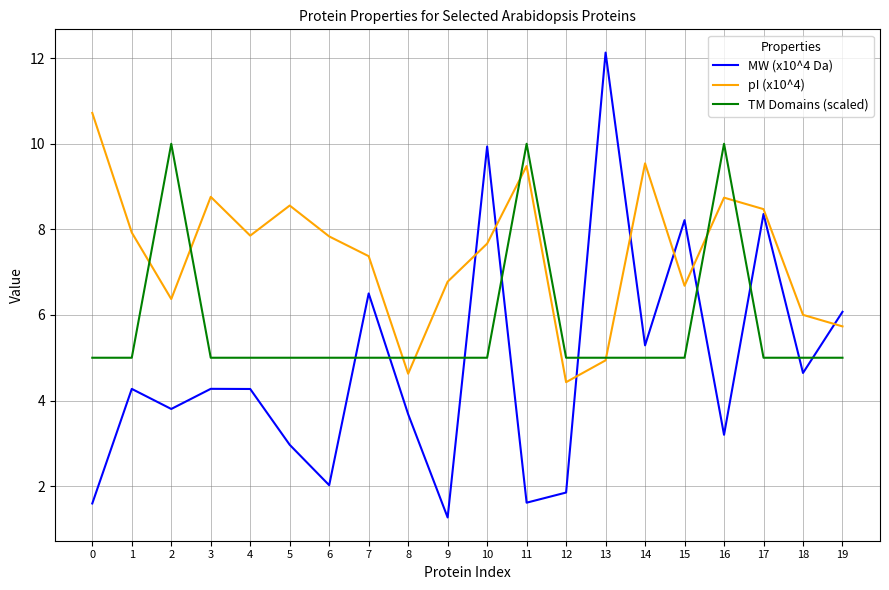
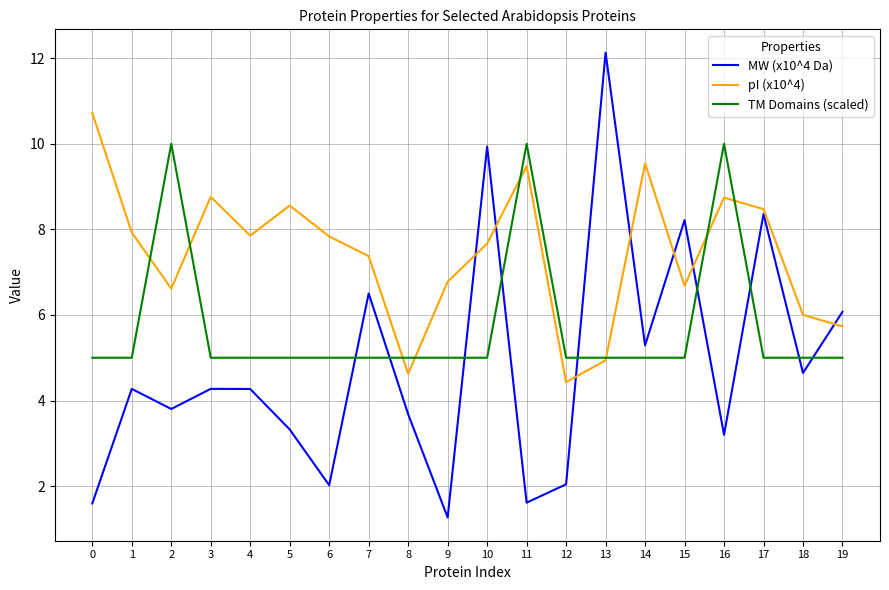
  {
    "MW (x10^4 Da)": {
      "0": 1.6,
      "1": 4.3,
      "2": 3.8,
      "3": 4.3,
      "4": 4.3,
-     "5": 3.0,
+     "5": 3.3,
      "6": 2.0,
      "7": 6.5,
      "8": 3.7,
      "9": 1.3,
      "10": 9.9,
      "11": 1.6,
-     "12": 1.9,
+     "12": 2.0,
      "13": 12.1,
      "14": 5.3,
      "15": 8.2,
      "16": 3.2,
      "17": 8.4,
      "18": 4.6,
      "19": 6.1
    },
    "pI (x10^4)": {
      "0": 10.7,
      "1": 7.9,
-     "2": 6.4,
+     "2": 6.6,
      "3": 8.8,
      "4": 7.9,
      "5": 8.6,
      "6": 7.8,
      "7": 7.4,
      "8": 4.6,
      "9": 6.8,
      "10": 7.7,
      "11": 9.5,
      "12": 4.4,
      "13": 4.9,
      "14": 9.5,
      "15": 6.7,
      "16": 8.7,
      "17": 8.5,
      "18": 6.0,
      "19": 5.7
    },
    "TM Domains (scaled)": {
      "0": 5.0,
      "1": 5.0,
      "2": 10.0,
      "3": 5.0,
      "4": 5.0,
      "5": 5.0,
      "6": 5.0,
      "7": 5.0,
      "8": 5.0,
      "9": 5.0,
      "10": 5.0,
      "11": 10.0,
      "12": 5.0,
      "13": 5.0,
      "14": 5.0,
      "15": 5.0,
      "16": 10.0,
      "17": 5.0,
      "18": 5.0,
      "19": 5.0
    }
  }
